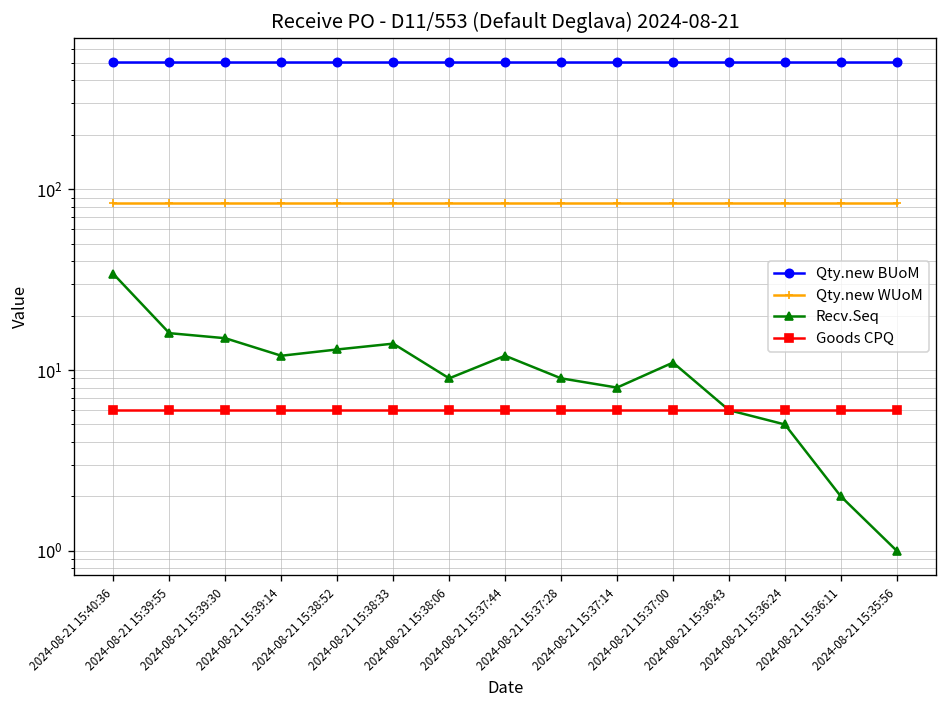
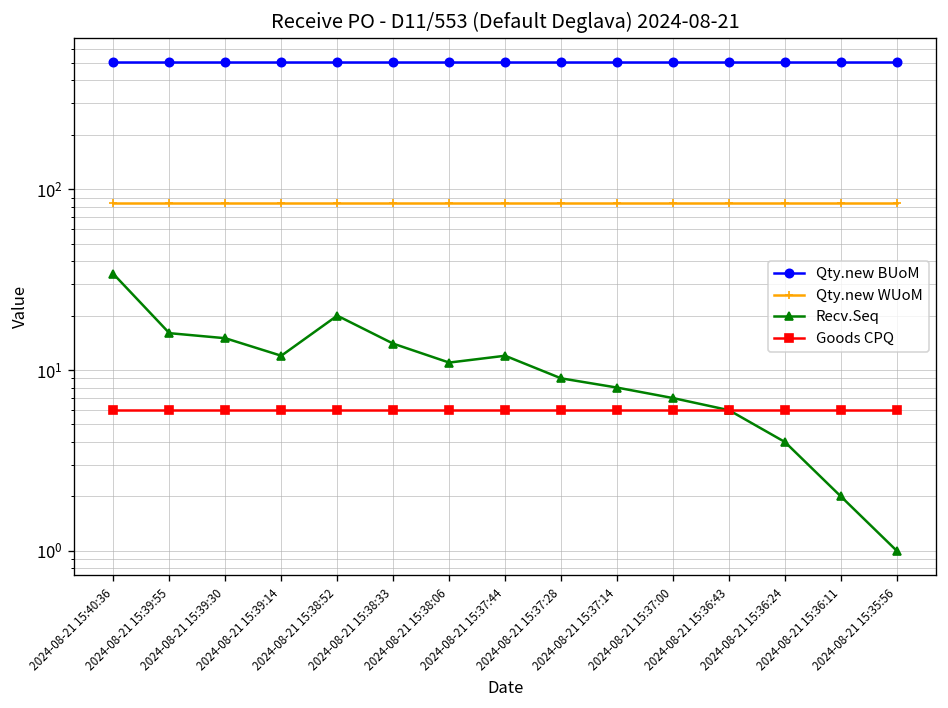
  {
    "Qty.new BUoM": {
      "2024-08-21 15:40:36": 500,
      "2024-08-21 15:39:55": 500,
      "2024-08-21 15:39:30": 500,
      "2024-08-21 15:39:14": 500,
      "2024-08-21 15:38:52": 500,
      "2024-08-21 15:38:33": 500,
      "2024-08-21 15:38:06": 500,
      "2024-08-21 15:37:44": 500,
      "2024-08-21 15:37:28": 500,
      "2024-08-21 15:37:14": 500,
      "2024-08-21 15:37:00": 500,
      "2024-08-21 15:36:43": 500,
      "2024-08-21 15:36:24": 500,
      "2024-08-21 15:36:11": 500,
      "2024-08-21 15:35:56": 500
    },
    "Qty.new WUoM": {
      "2024-08-21 15:40:36": 80,
      "2024-08-21 15:39:55": 80,
      "2024-08-21 15:39:30": 80,
      "2024-08-21 15:39:14": 80,
      "2024-08-21 15:38:52": 80,
      "2024-08-21 15:38:33": 80,
      "2024-08-21 15:38:06": 80,
      "2024-08-21 15:37:44": 80,
      "2024-08-21 15:37:28": 80,
      "2024-08-21 15:37:14": 80,
      "2024-08-21 15:37:00": 80,
      "2024-08-21 15:36:43": 80,
      "2024-08-21 15:36:24": 80,
      "2024-08-21 15:36:11": 80,
      "2024-08-21 15:35:56": 80
    },
    "Recv.Seq": {
      "2024-08-21 15:40:36": 34,
      "2024-08-21 15:39:55": 16,
      "2024-08-21 15:39:30": 15,
      "2024-08-21 15:39:14": 12,
-     "2024-08-21 15:38:52": 13,
+     "2024-08-21 15:38:52": 20,
      "2024-08-21 15:38:33": 14,
-     "2024-08-21 15:38:06": 9,
+     "2024-08-21 15:38:06": 11,
      "2024-08-21 15:37:44": 12,
      "2024-08-21 15:37:28": 9,
      "2024-08-21 15:37:14": 8,
-     "2024-08-21 15:37:00": 11,
-     "2024-08-21 15:36:24": 5,
+     "2024-08-21 15:37:00": 7,
+     "2024-08-21 15:36:24": 4,
      "2024-08-21 15:36:11": 2,
      "2024-08-21 15:35:56": 1
    },
    "Goods CPQ": {
      "2024-08-21 15:40:36": 6,
      "2024-08-21 15:39:55": 6,
      "2024-08-21 15:39:30": 6,
      "2024-08-21 15:39:14": 6,
      "2024-08-21 15:38:52": 6,
      "2024-08-21 15:38:33": 6,
      "2024-08-21 15:38:06": 6,
      "2024-08-21 15:37:44": 6,
      "2024-08-21 15:37:28": 6,
      "2024-08-21 15:37:14": 6,
      "2024-08-21 15:37:00": 6,
      "2024-08-21 15:36:24": 6,
      "2024-08-21 15:36:11": 6,
      "2024-08-21 15:35:56": 6
    }
  }
